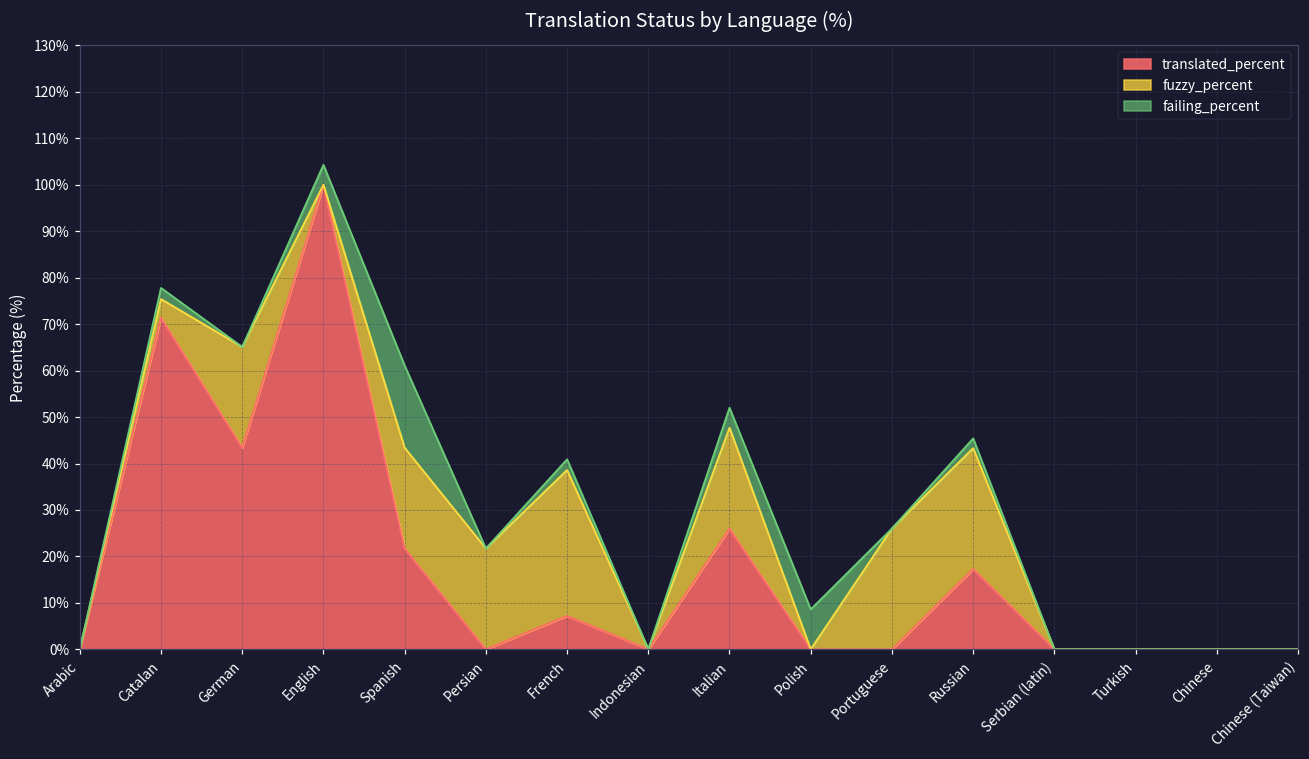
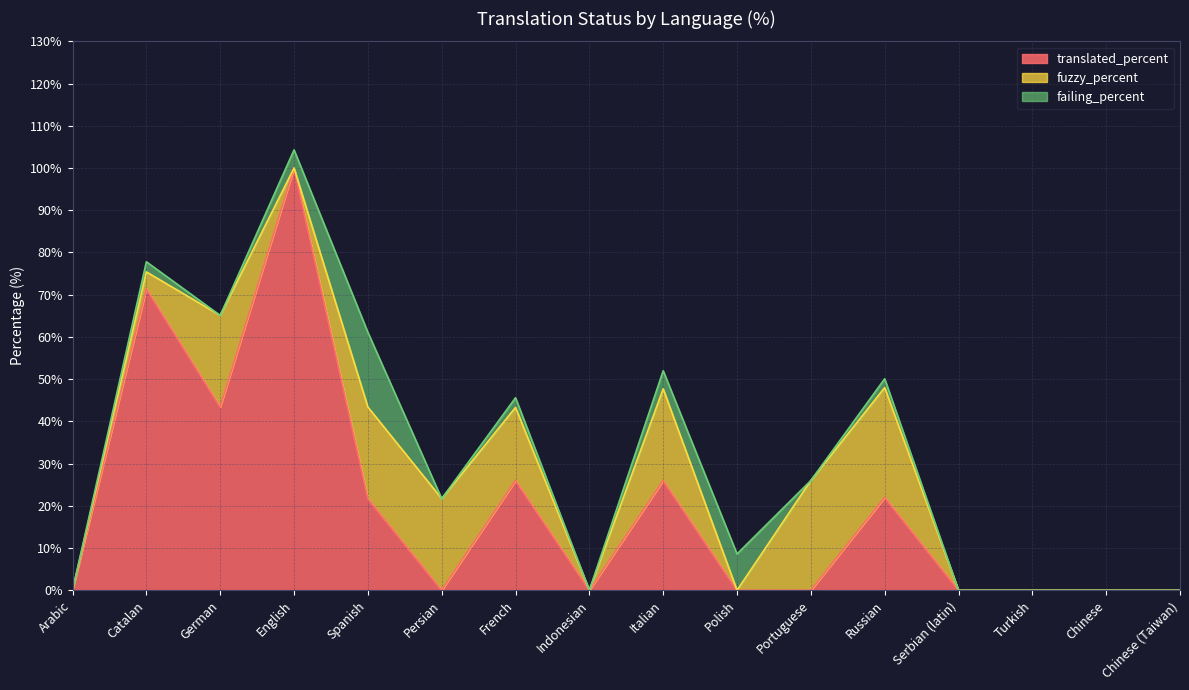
  {
    "translated_percent": {
      "Catalan": "71%",
      "German": "43%",
      "Spanish": "22%",
      "Persian": "0%",
-     "French": "7%",
+     "French": "26%",
      "Italian": "26%",
      "Portuguese": "0%",
-     "Russian": "17%"
+     "Russian": "22%"
    },
    "fuzzy_percent": {
      "Catalan": "4%",
      "Spanish": "22%",
-     "French": "31%",
+     "French": "17%",
      "Italian": "22%",
      "Russian": "26%"
    },
    "failing_percent": {
      "Catalan": "2%",
      "English": "4%",
      "Spanish": "18%",
      "French": "2%",
      "Italian": "4%",
      "Polish": "9%",
      "Russian": "2%"
    }
  }
